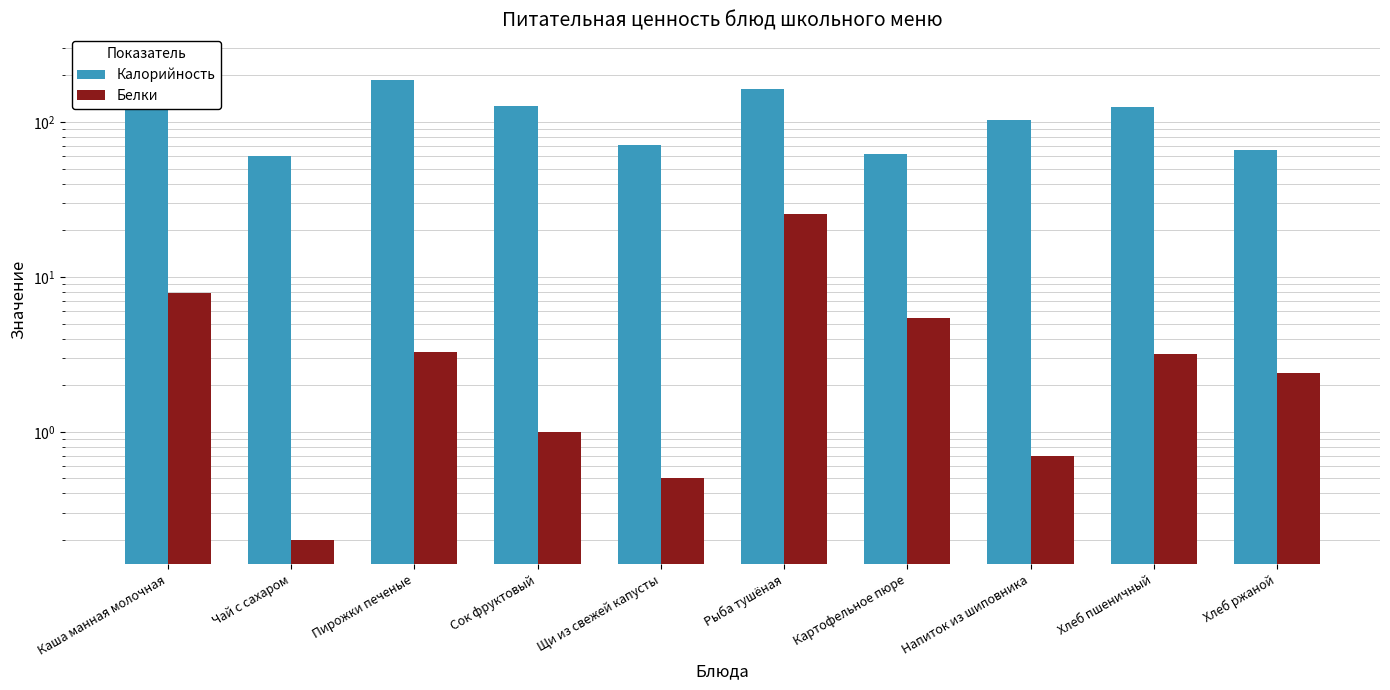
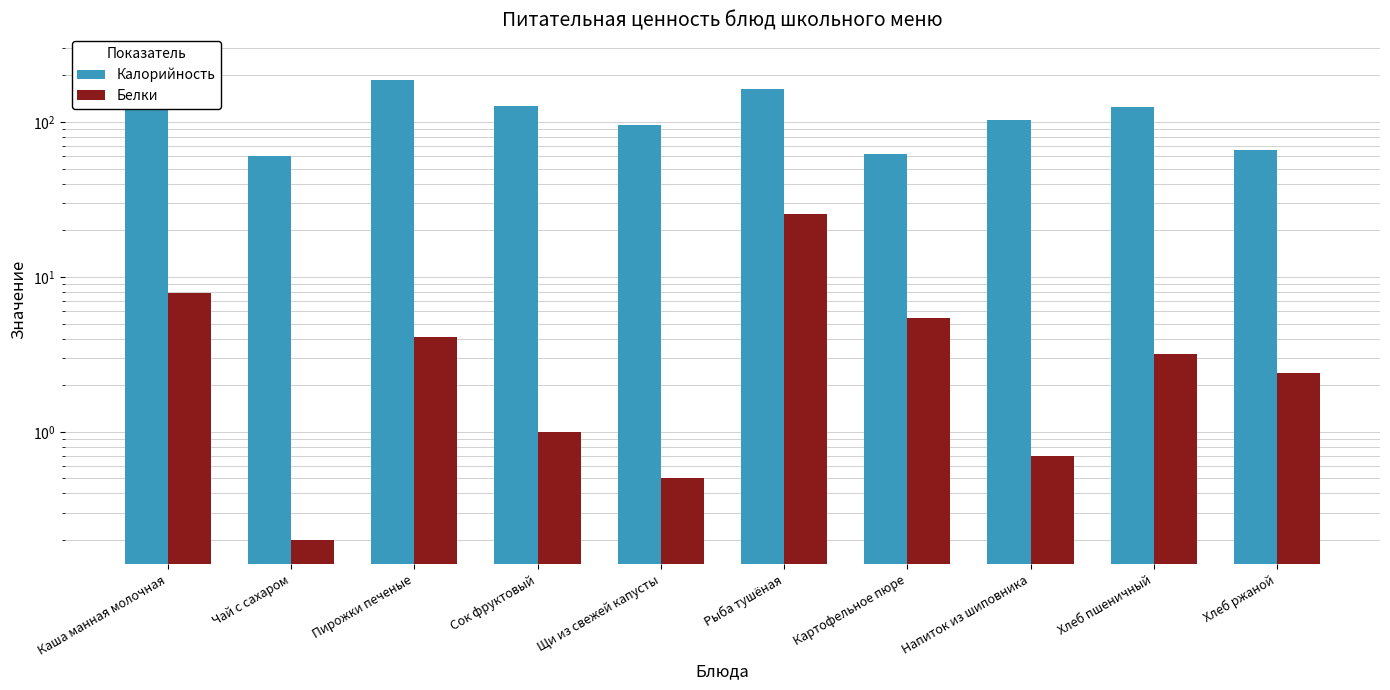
  {
    "Калорийность": {
      "Чай с сахаром": 60,
      "Пирожки печеные": 190,
      "Сок фруктовый": 130,
-     "Щи из свежей капусты": 70,
+     "Щи из свежей капусты": 100,
      "Рыба тушёная": 160,
      "Картофельное пюре": 62,
      "Напиток из шиповника": 100,
      "Хлеб пшеничный": 120,
      "Хлеб ржаной": 66
    },
    "Белки": {
      "Каша манная молочная": 8,
      "Чай с сахаром": 0.2,
-     "Пирожки печеные": 3.3,
+     "Пирожки печеные": 4.1,
      "Сок фруктовый": 1.0,
      "Щи из свежей капусты": 0.5,
      "Рыба тушёная": 25,
      "Картофельное пюре": 5.4,
      "Напиток из шиповника": 0.7,
      "Хлеб пшеничный": 3.2,
      "Хлеб ржаной": 2.4
    }
  }
